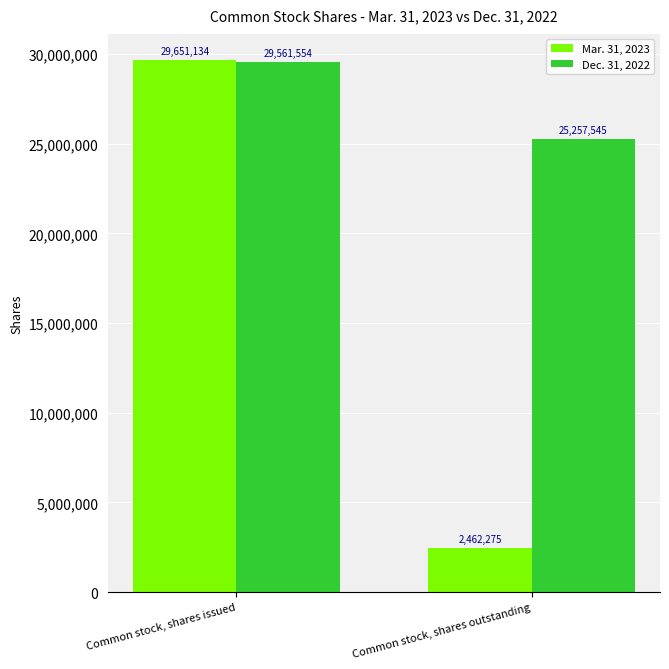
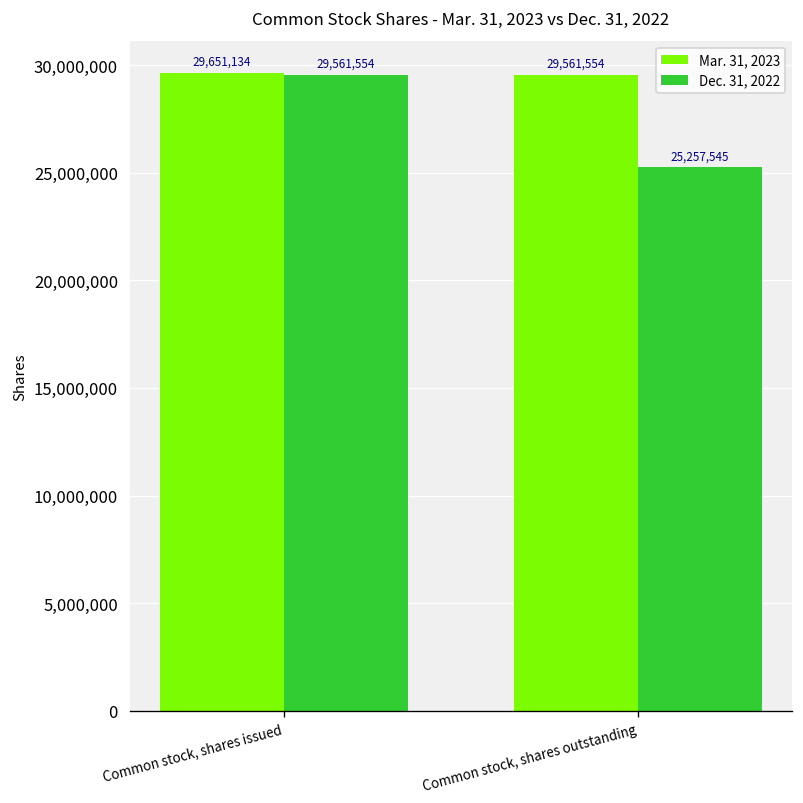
  {
    "Mar. 31, 2023": {
      "Common stock, shares issued": "29,651,134",
-     "Common stock, shares outstanding": "2,462,275"
+     "Common stock, shares outstanding": "29,561,554"
    },
    "Dec. 31, 2022": {
      "Common stock, shares issued": "29,561,554",
      "Common stock, shares outstanding": "25,257,545"
    }
  }
